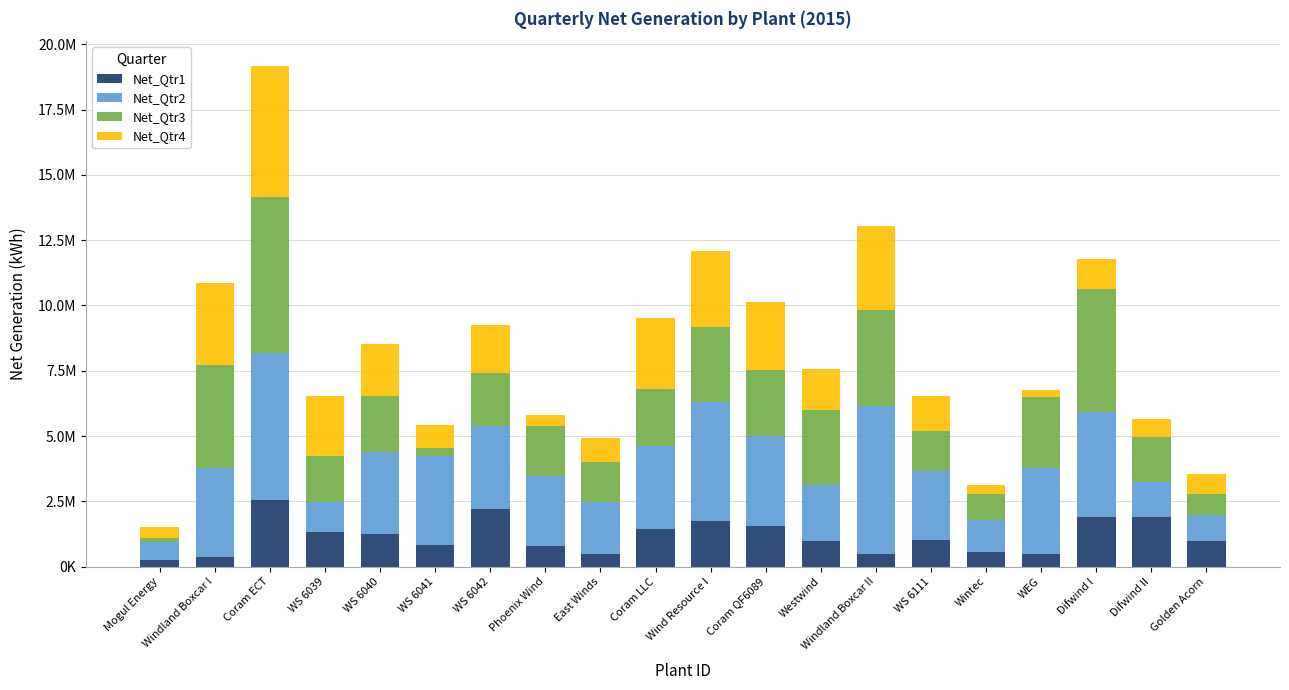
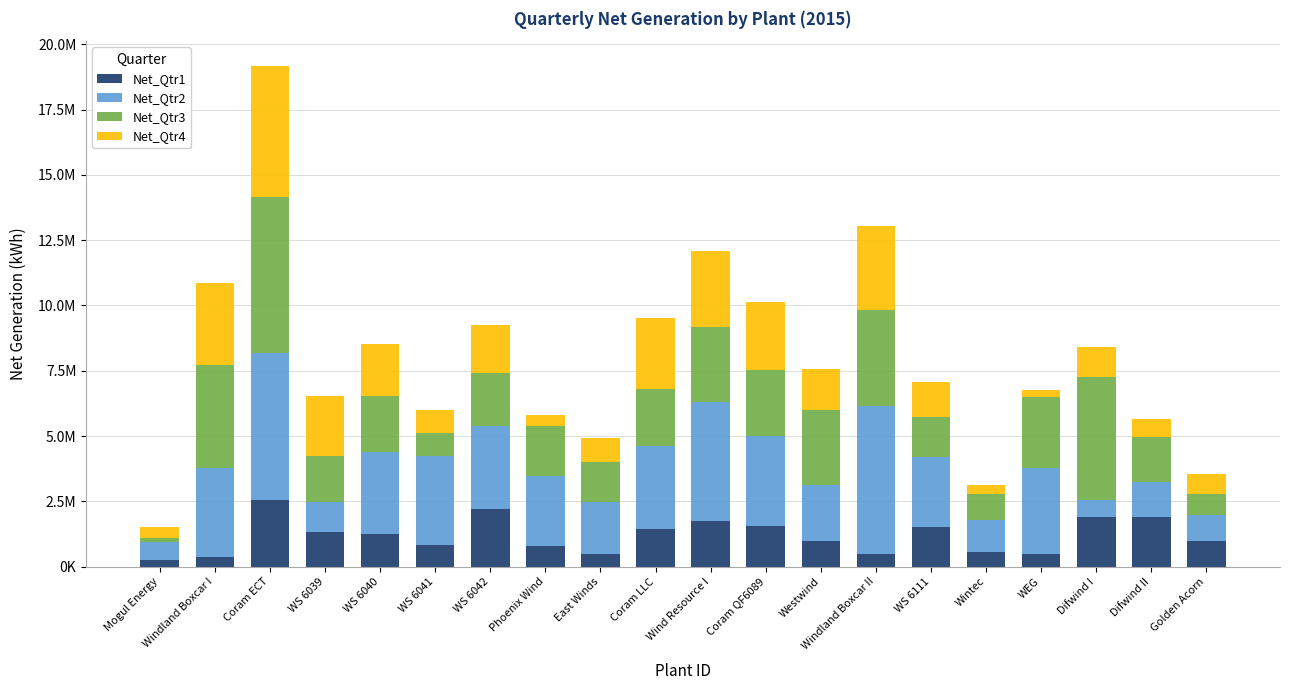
  {
    "Net_Qtr1": {
      "Mogul Energy": 300000,
      "Windland Boxcar I": 400000,
      "Coram ECT": 2500000,
      "WS 6039": 1300000,
      "WS 6040": 1300000,
      "WS 6041": 800000,
      "WS 6042": 2200000,
      "Phoenix Wind": 800000,
      "East Winds": 500000,
      "Coram LLC": 1500000,
      "Wind Resource I": 1800000,
      "Coram QF6089": 1600000,
      "Westwind": 1000000,
      "Windland Boxcar II": 500000,
-     "WS 6111": 1000000,
+     "WS 6111": 1500000,
      "Wintec": 600000,
      "WEG": 500000,
      "Difwind I": 1900000,
      "Difwind II": 1900000,
      "Golden Acorn": 1000000
    },
    "Net_Qtr2": {
      "Mogul Energy": 700000,
      "Windland Boxcar I": 3400000,
      "Coram ECT": 5600000,
      "WS 6039": 1200000,
      "WS 6040": 3100000,
      "WS 6041": 3400000,
      "WS 6042": 3200000,
      "Phoenix Wind": 2700000,
      "East Winds": 2000000,
      "Coram LLC": 3200000,
      "Wind Resource I": 4500000,
      "Coram QF6089": 3400000,
      "Westwind": 2200000,
      "Windland Boxcar II": 5700000,
      "WS 6111": 2700000,
      "Wintec": 1200000,
      "WEG": 3300000,
-     "Difwind I": 4000000,
+     "Difwind I": 700000,
      "Difwind II": 1300000,
      "Golden Acorn": 1000000
    },
    "Net_Qtr3": {
      "Mogul Energy": 200000,
      "Windland Boxcar I": 3900000,
      "Coram ECT": 6000000,
      "WS 6039": 1700000,
      "WS 6040": 2100000,
-     "WS 6041": 300000,
+     "WS 6041": 900000,
      "WS 6042": 2000000,
      "Phoenix Wind": 1900000,
      "East Winds": 1600000,
      "Coram LLC": 2200000,
      "Wind Resource I": 2900000,
      "Coram QF6089": 2500000,
      "Westwind": 2900000,
      "Windland Boxcar II": 3700000,
      "WS 6111": 1500000,
      "Wintec": 1000000,
      "WEG": 2700000,
      "Difwind I": 4700000,
      "Difwind II": 1700000,
      "Golden Acorn": 800000
    },
    "Net_Qtr4": {
      "Mogul Energy": 400000,
      "Windland Boxcar I": 3200000,
      "Coram ECT": 5000000,
      "WS 6039": 2300000,
      "WS 6040": 2000000,
      "WS 6041": 900000,
      "WS 6042": 1800000,
      "Phoenix Wind": 400000,
      "East Winds": 900000,
      "Coram LLC": 2700000,
      "Wind Resource I": 2900000,
      "Coram QF6089": 2600000,
      "Westwind": 1600000,
      "Windland Boxcar II": 3200000,
      "WS 6111": 1300000,
      "Wintec": 300000,
      "WEG": 200000,
      "Difwind I": 1200000,
      "Difwind II": 700000,
      "Golden Acorn": 700000
    }
  }
